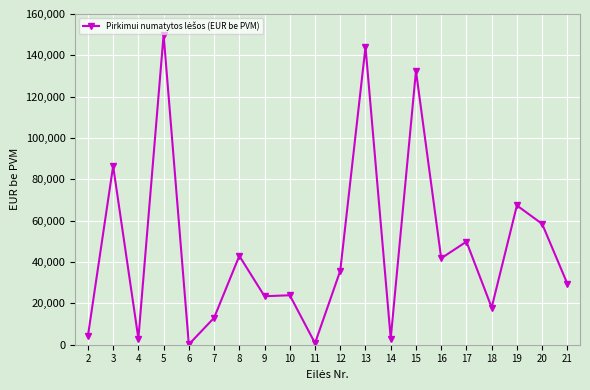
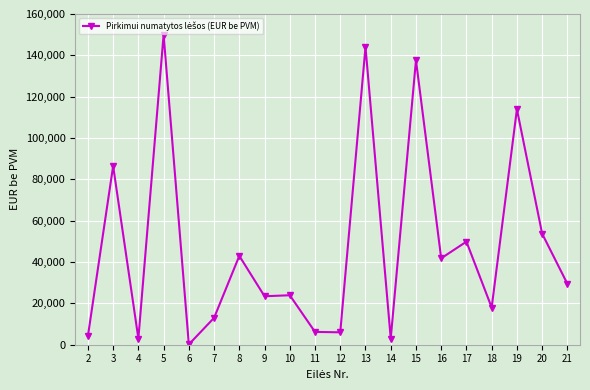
  {
    "2": "4,000",
    "3": "86,000",
    "4": "3,000",
    "5": "150,000",
    "6": "0",
    "7": "13,000",
    "8": "43,000",
    "9": "23,000",
    "10": "24,000",
-   "11": "1,000",
-   "12": "36,000",
+   "11": "6,000",
+   "12": "6,000",
    "13": "144,000",
    "14": "3,000",
-   "15": "132,000",
+   "15": "138,000",
    "16": "42,000",
    "17": "50,000",
    "18": "18,000",
-   "19": "67,000",
-   "20": "58,000",
+   "19": "114,000",
+   "20": "54,000",
    "21": "29,000"
  }
